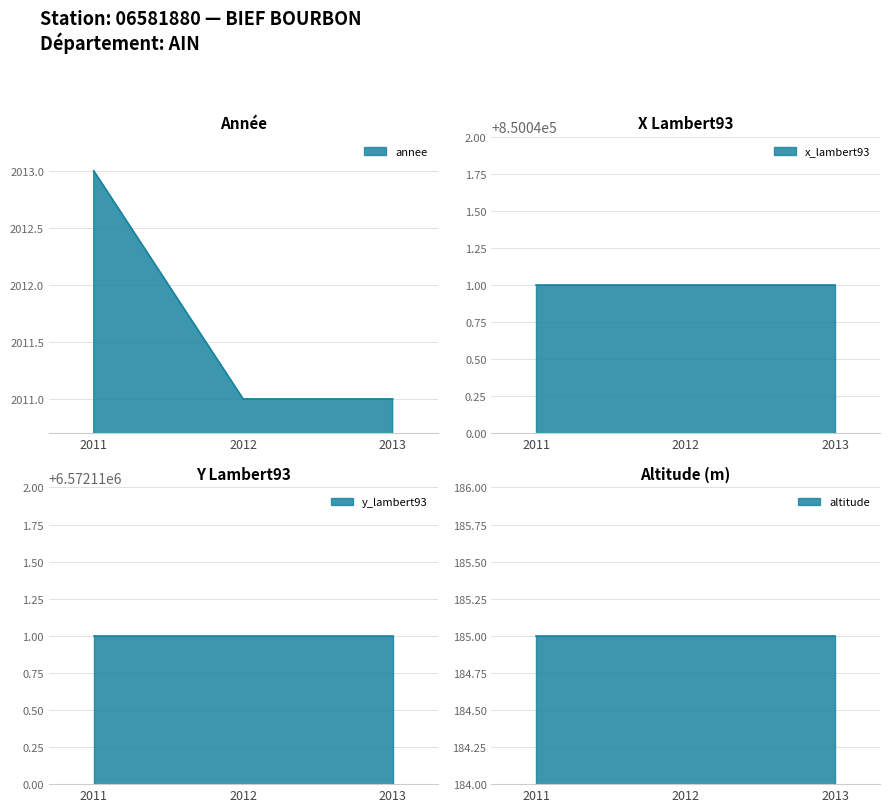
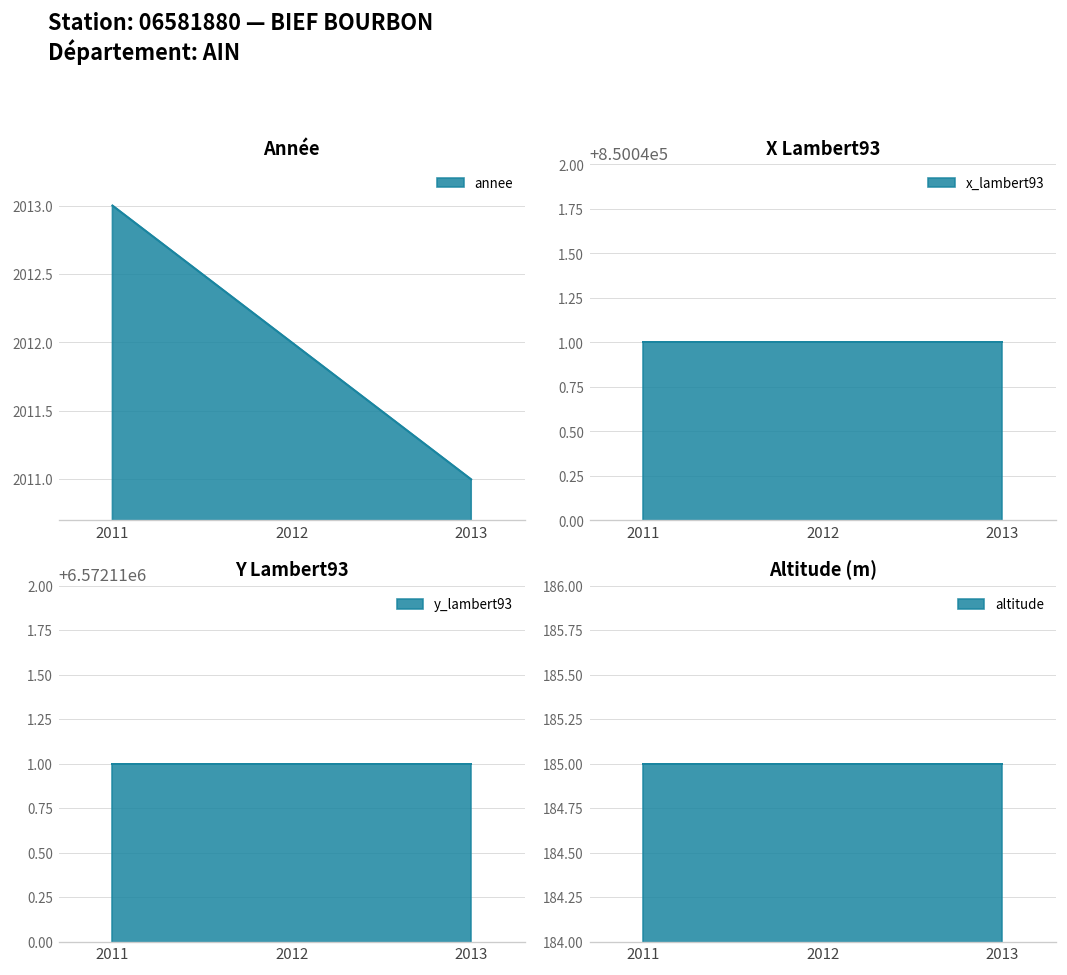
  {
    "Année": {
      "2011": 2013,
-     "2012": 2011,
+     "2012": 2012,
      "2013": 2011
    },
    "X Lambert93": {
      "2011": 850041.00,
      "2012": 850041.00,
      "2013": 850041.00
    },
    "Y Lambert93": {
      "2011": 6572111.00,
      "2012": 6572111.00,
      "2013": 6572111.00
    },
    "Altitude (m)": {
      "2011": 185.00,
      "2012": 185.00,
      "2013": 185.00
    }
  }
